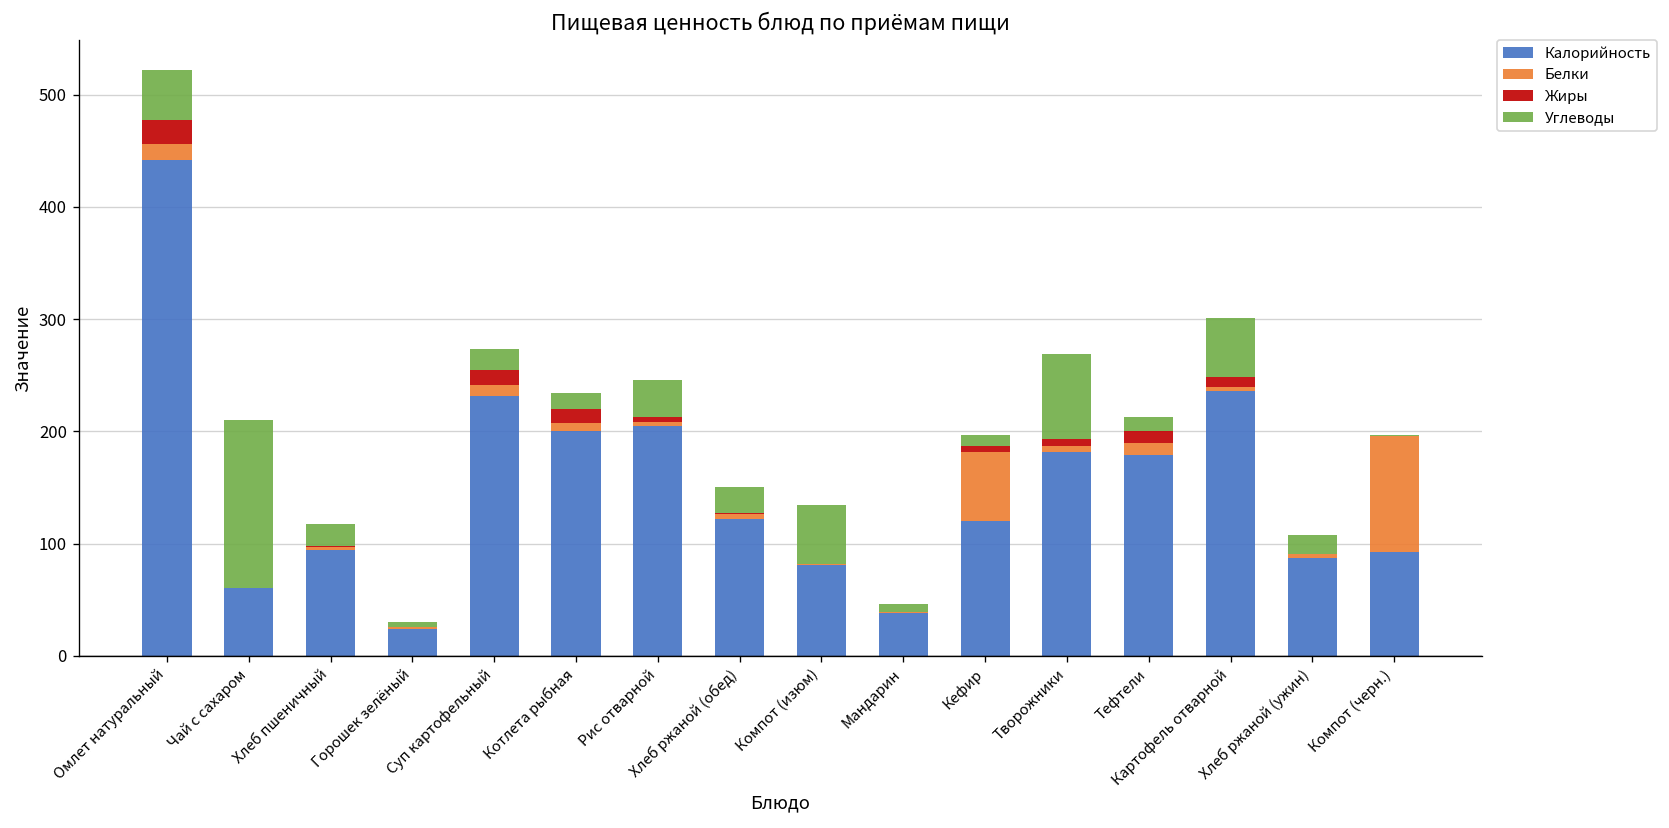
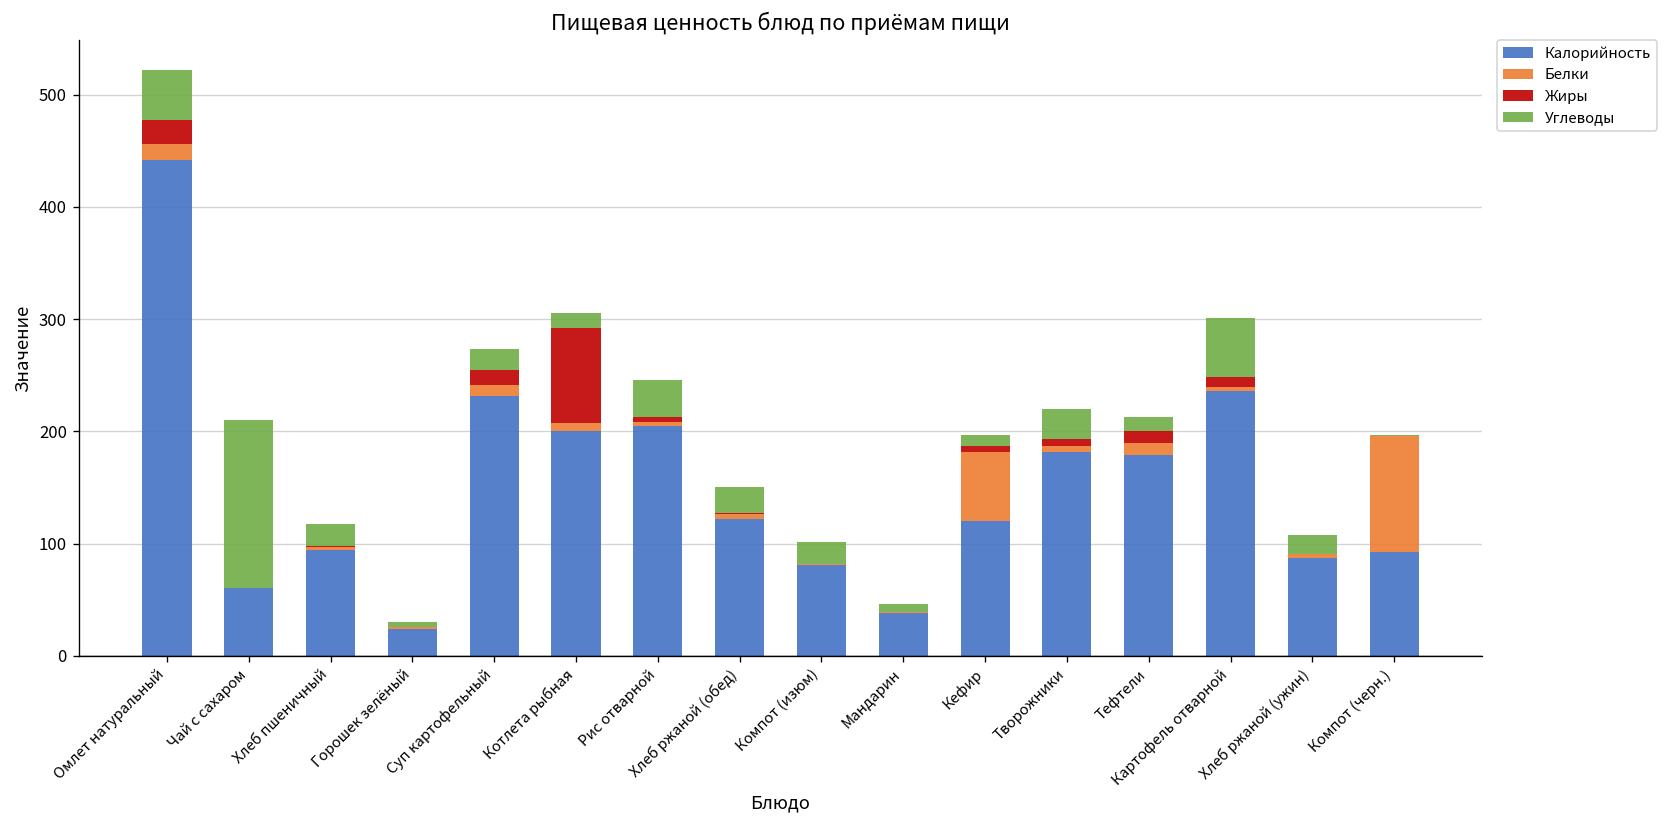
  {
    "Белки": {
      "Омлет натуральный": 10,
      "Хлеб пшеничный": 0,
      "Суп картофельный": 10,
      "Котлета рыбная": 10,
      "Рис отварной": 0,
      "Хлеб ржаной (обед)": 0,
      "Кефир": 60,
      "Творожники": 10,
      "Тефтели": 10,
      "Картофель отварной": 0,
      "Хлеб ржаной (ужин)": 0,
      "Компот (черн.)": 100
    },
    "Жиры": {
      "Омлет натуральный": 20,
      "Чай с сахаром": 0,
      "Суп картофельный": 10,
-     "Котлета рыбная": 10,
+     "Котлета рыбная": 80,
      "Рис отварной": 0,
      "Компот (изюм)": 0,
      "Кефир": 10,
      "Творожники": 10,
      "Тефтели": 10,
      "Картофель отварной": 10
    },
    "Углеводы": {
      "Омлет натуральный": 40,
      "Чай с сахаром": 150,
      "Хлеб пшеничный": 20,
      "Горошек зелёный": 0,
      "Суп картофельный": 20,
      "Котлета рыбная": 10,
      "Рис отварной": 30,
      "Хлеб ржаной (обед)": 20,
-     "Компот (изюм)": 50,
+     "Компот (изюм)": 20,
      "Мандарин": 10,
      "Кефир": 10,
-     "Творожники": 80,
+     "Творожники": 30,
      "Тефтели": 10,
      "Картофель отварной": 50,
      "Хлеб ржаной (ужин)": 20
    }
  }
